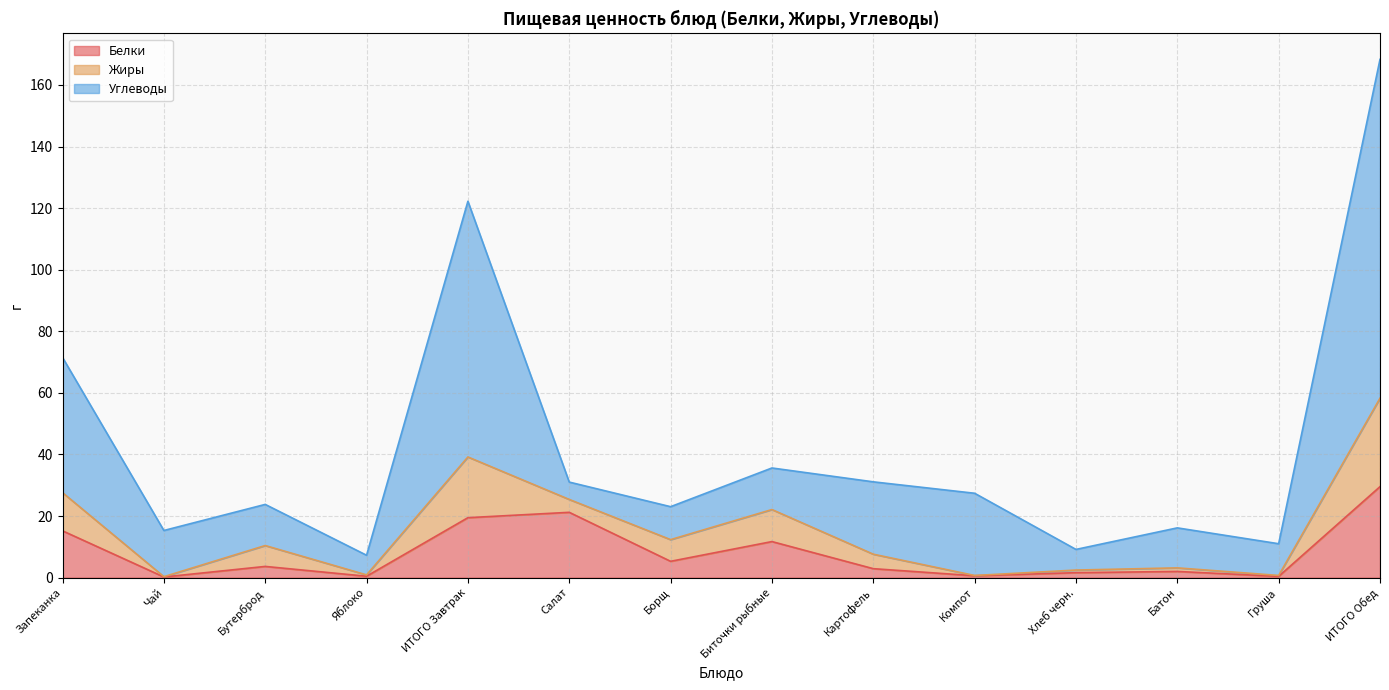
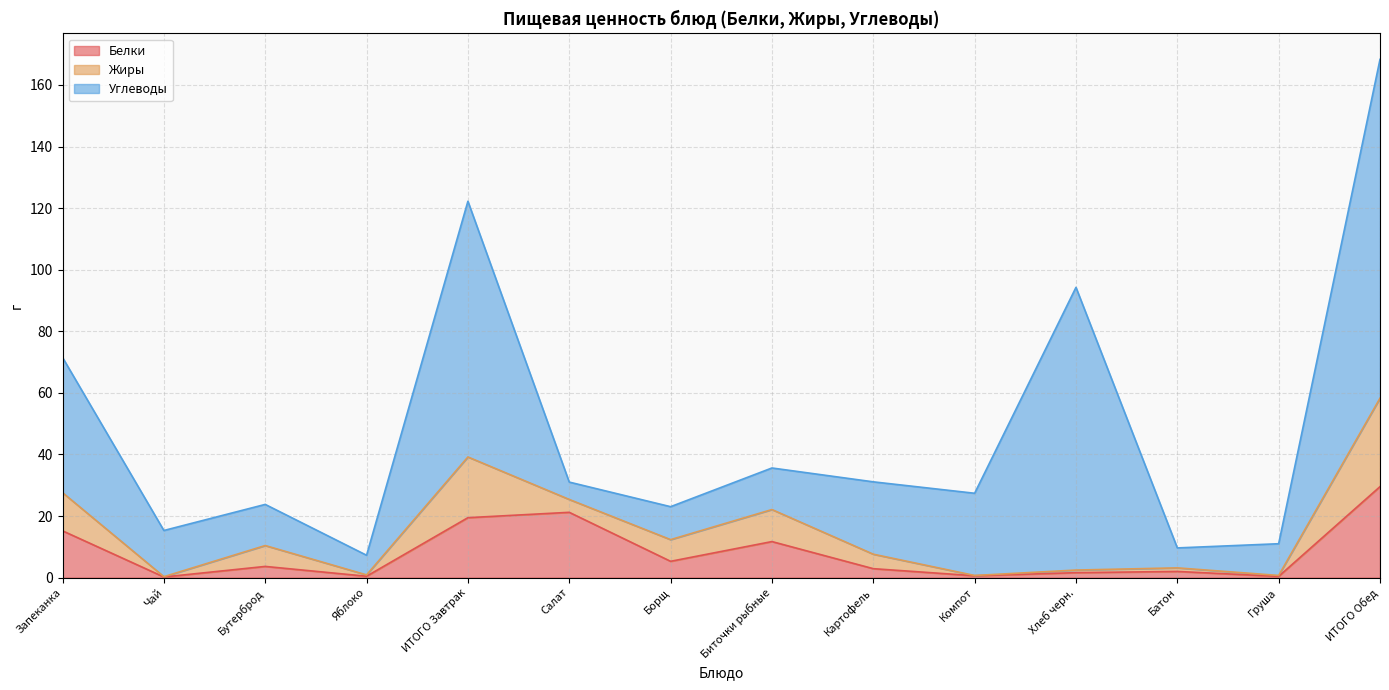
  {
    "Белки": {
      "Запеканка": 15,
      "Бутерброд": 4,
      "ИТОГО Завтрак": 19,
      "Салат": 21,
      "Борщ": 5,
      "Биточки рыбные": 12,
      "Картофель": 3,
      "Хлеб черн.": 2,
      "Батон": 2,
      "ИТОГО Обед": 30
    },
    "Жиры": {
      "Запеканка": 12,
      "Бутерброд": 7,
      "ИТОГО Завтрак": 20,
      "Салат": 4,
      "Борщ": 7,
      "Биточки рыбные": 10,
      "Картофель": 5,
      "Хлеб черн.": 1,
      "Батон": 1,
      "ИТОГО Обед": 29
    },
    "Углеводы": {
      "Запеканка": 44,
      "Чай": 15,
      "Бутерброд": 13,
      "Яблоко": 6,
      "ИТОГО Завтрак": 83,
      "Салат": 6,
      "Борщ": 11,
      "Биточки рыбные": 14,
      "Картофель": 24,
      "Компот": 27,
-     "Хлеб черн.": 7,
-     "Батон": 13,
+     "Хлеб черн.": 92,
+     "Батон": 6,
      "Груша": 10,
      "ИТОГО Обед": 110
    }
  }
